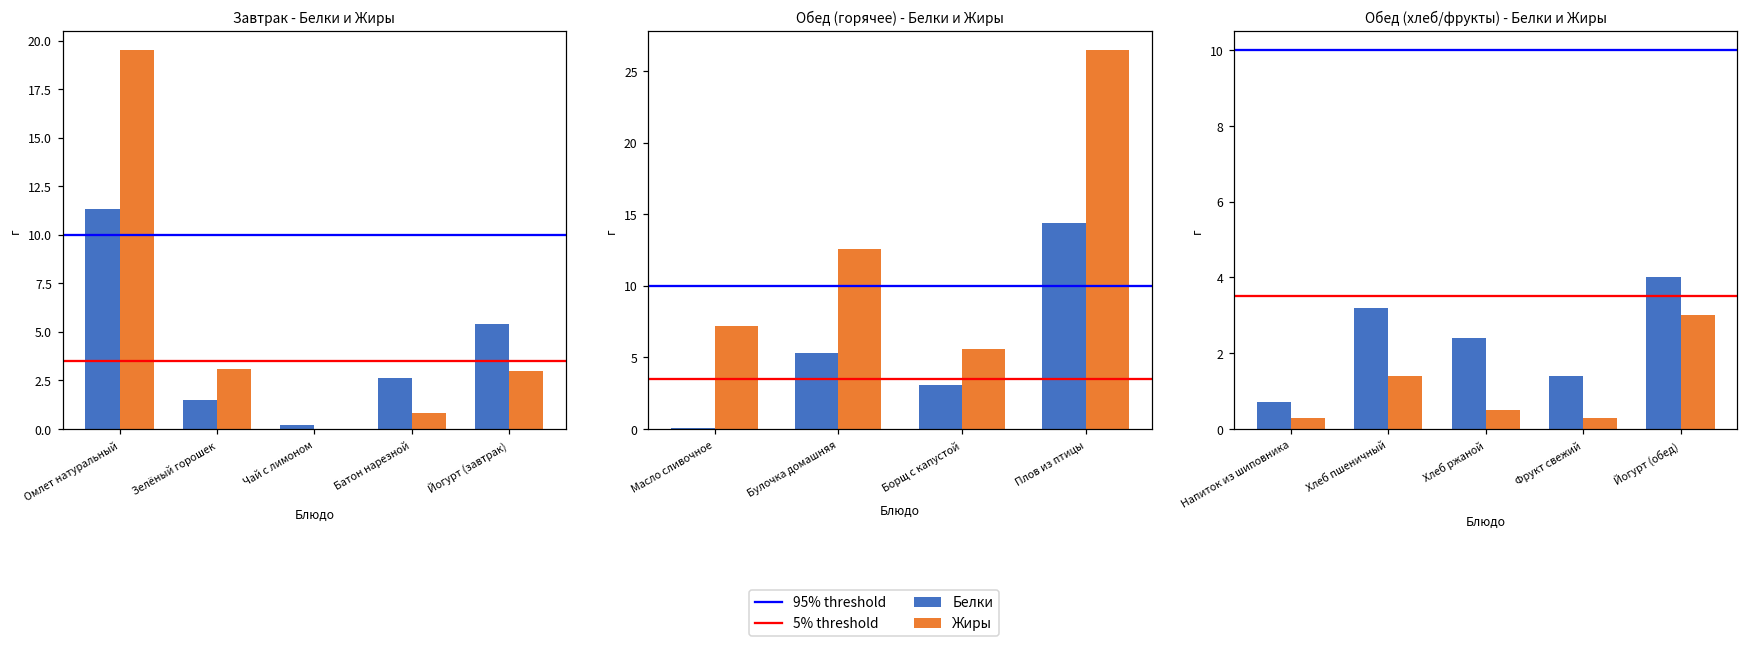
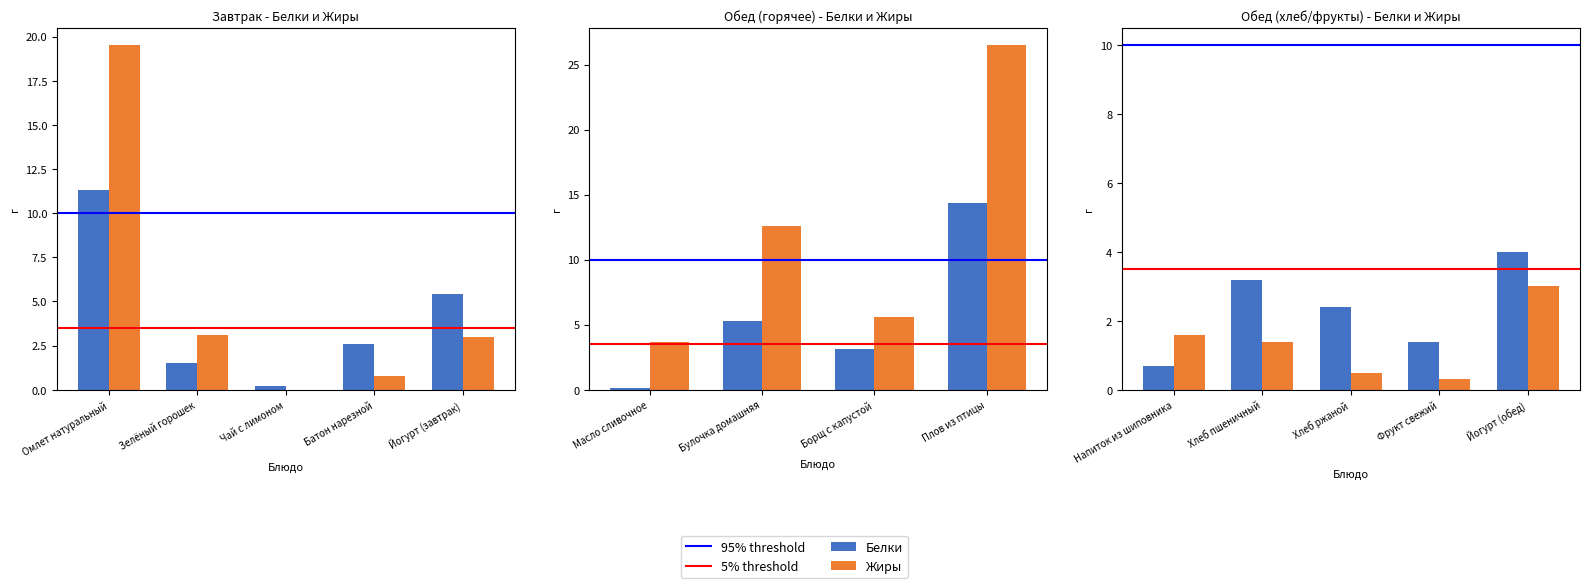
  {
    "Завтрак - Белки и Жиры": {
      "Белки": {
        "Омлет натуральный": 11.3,
        "Зелёный горошек": 1.5,
        "Чай с лимоном": 0.2,
        "Батон нарезной": 2.6,
        "Йогурт (завтрак)": 5.4
      },
      "Жиры": {
        "Омлет натуральный": 19.5,
        "Зелёный горошек": 3.1,
        "Чай с лимоном": 0.0,
        "Батон нарезной": 0.8,
        "Йогурт (завтрак)": 3.0
      }
    },
    "Обед (горячее) - Белки и Жиры": {
      "Белки": {
        "Булочка домашняя": 5.3,
        "Борщ с капустой": 3.1,
        "Плов из птицы": 14.4
      },
      "Жиры": {
-       "Масло сливочное": 7.2,
+       "Масло сливочное": 3.7,
        "Булочка домашняя": 12.6,
        "Борщ с капустой": 5.6,
        "Плов из птицы": 26.5
      }
    },
    "Обед (хлеб/фрукты) - Белки и Жиры": {
      "Белки": {
        "Напиток из шиповника": 0.7,
        "Хлеб пшеничный": 3.2,
        "Хлеб ржаной": 2.4,
        "Фрукт свежий": 1.4,
        "Йогурт (обед)": 4.0
      },
      "Жиры": {
-       "Напиток из шиповника": 0.3,
+       "Напиток из шиповника": 1.6,
        "Хлеб пшеничный": 1.4,
        "Хлеб ржаной": 0.5,
        "Фрукт свежий": 0.3,
        "Йогурт (обед)": 3.0
      }
    }
  }
